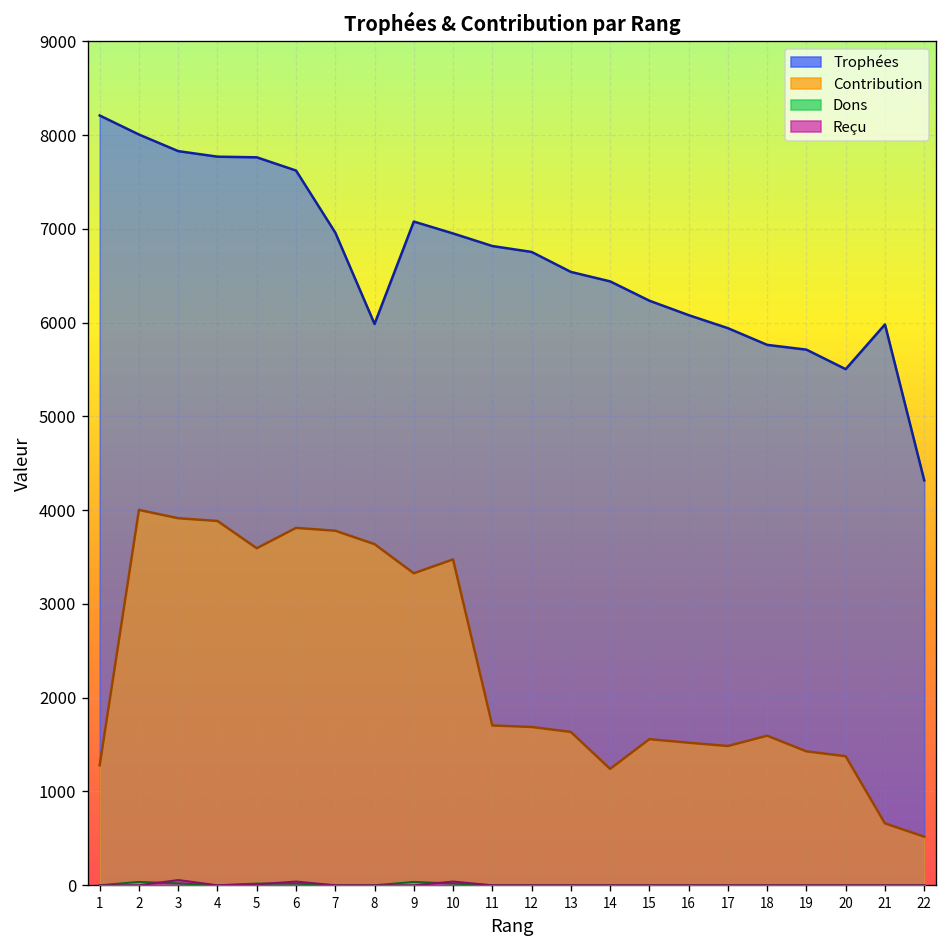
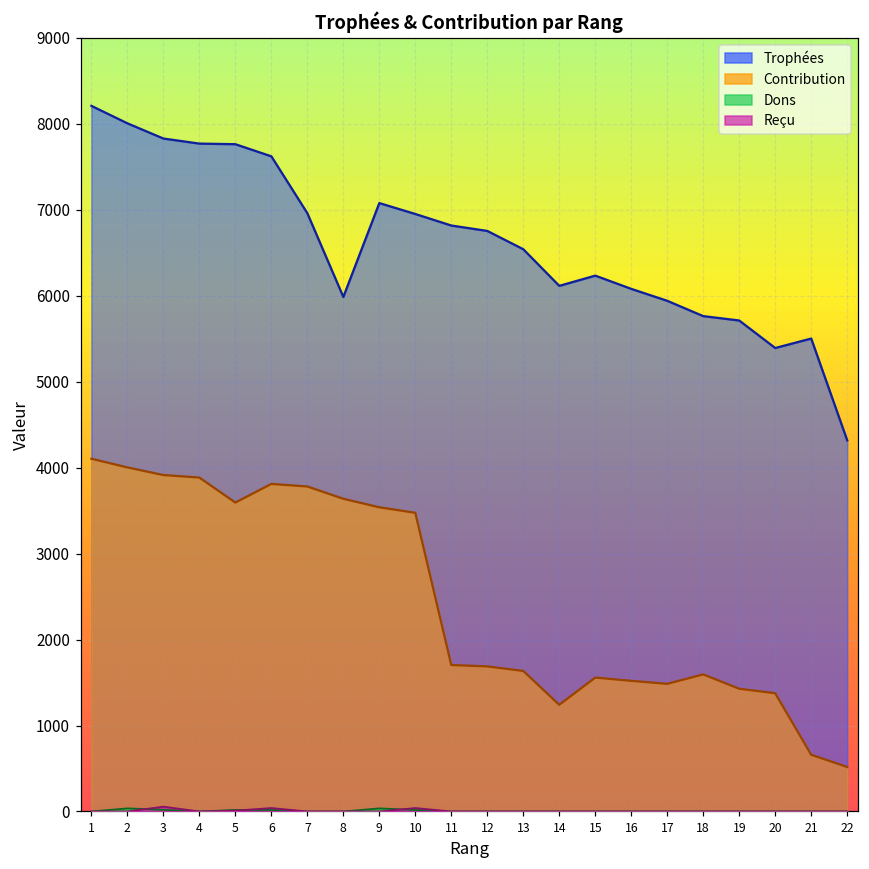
  {
    "Trophées": {
      "1": 8200,
      "2": 8000,
      "3": 7800,
      "4": 7800,
      "5": 7800,
      "6": 7600,
      "7": 7000,
      "8": 6000,
      "9": 7100,
      "10": 7000,
      "11": 6800,
      "12": 6800,
      "13": 6500,
-     "14": 6400,
+     "14": 6100,
      "15": 6200,
      "16": 6100,
      "17": 5900,
      "18": 5800,
      "19": 5700,
-     "20": 5500,
-     "21": 6000,
+     "20": 5400,
+     "21": 5500,
      "22": 4300
    },
    "Contribution": {
-     "1": 1300,
+     "1": 4100,
      "2": 4000,
      "3": 3900,
      "4": 3900,
      "5": 3600,
      "6": 3800,
      "7": 3800,
      "8": 3600,
-     "9": 3300,
+     "9": 3500,
      "10": 3500,
      "11": 1700,
      "12": 1700,
      "13": 1600,
      "14": 1200,
      "15": 1600,
      "16": 1500,
      "17": 1500,
      "18": 1600,
      "19": 1400,
      "20": 1400,
      "21": 700,
      "22": 500
    },
    "Dons": {
      "2": 0,
      "3": 0,
      "9": 0
    },
    "Reçu": {
      "2": 0,
      "3": 100,
      "9": 0
    }
  }
